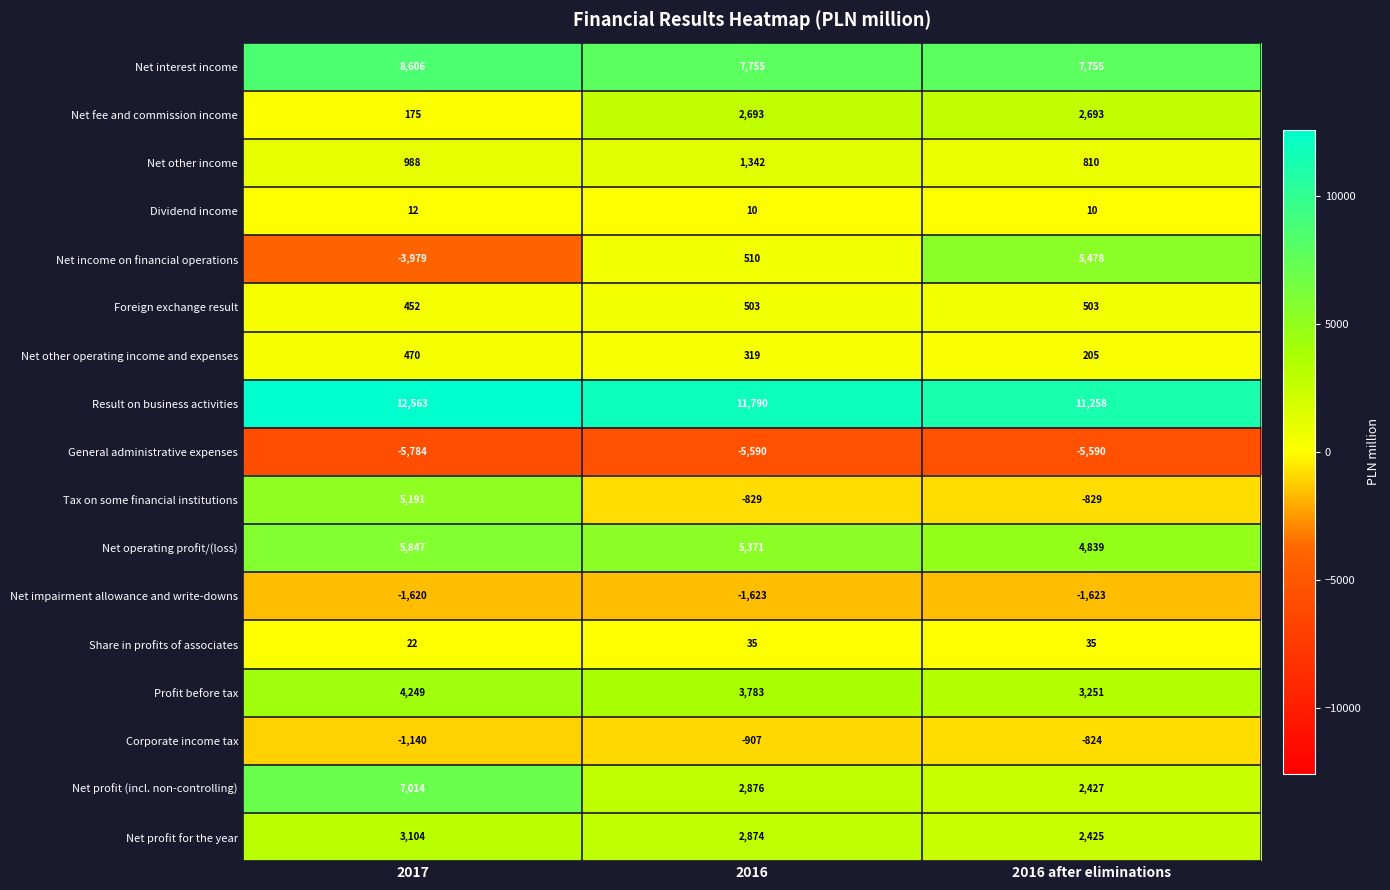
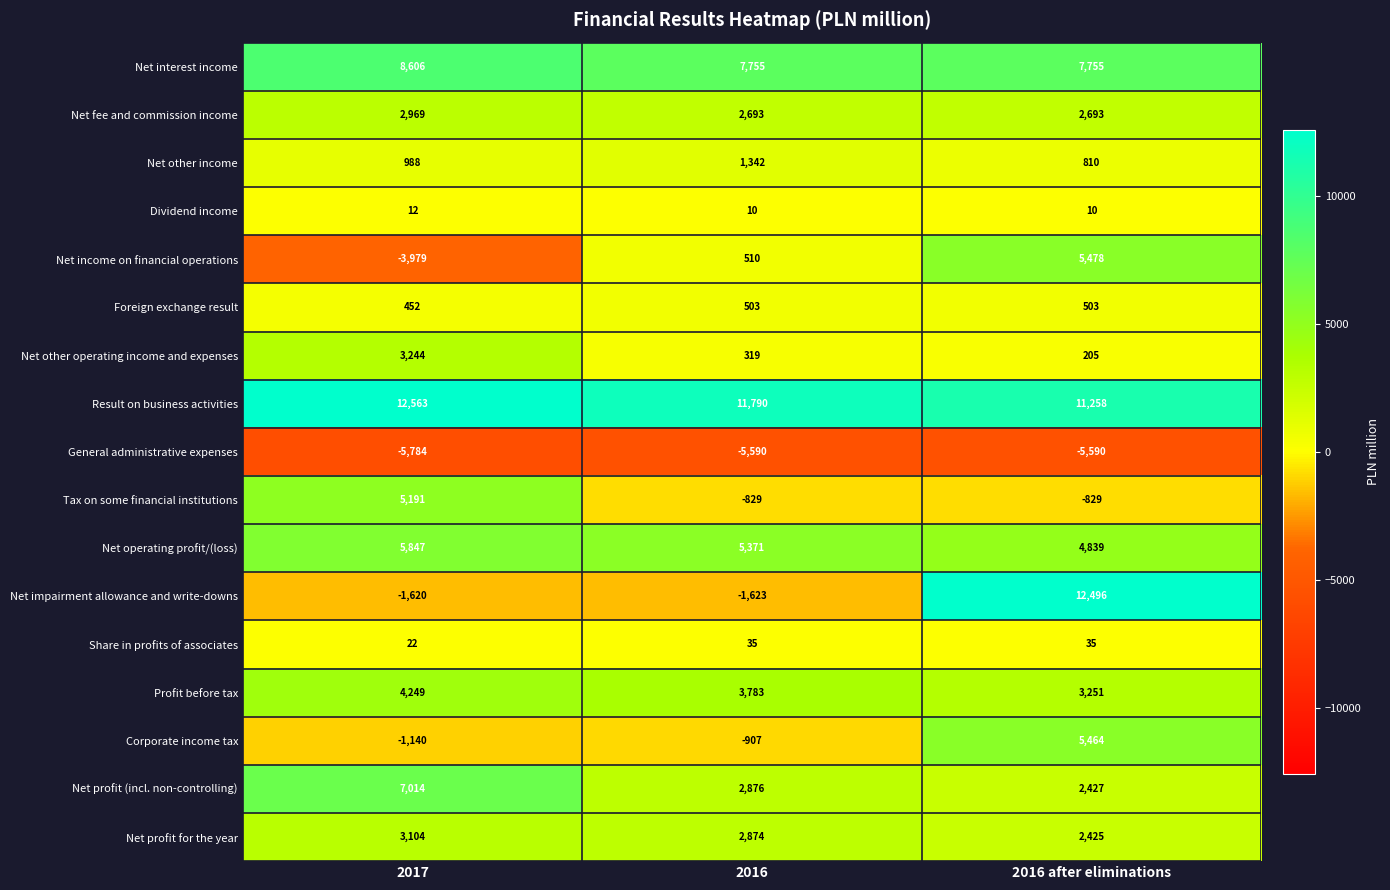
  {
    "Net interest income": {
      "2017": "8,606",
      "2016": "7,755",
      "2016 after eliminations": "7,755"
    },
    "Net fee and commission income": {
-     "2017": "175",
+     "2017": "2,969",
      "2016": "2,693",
      "2016 after eliminations": "2,693"
    },
    "Net other income": {
      "2017": "988",
      "2016": "1,342",
      "2016 after eliminations": "810"
    },
    "Dividend income": {
      "2017": "12",
      "2016": "10",
      "2016 after eliminations": "10"
    },
    "Net income on financial operations": {
      "2017": "-3,979",
      "2016": "510",
      "2016 after eliminations": "5,478"
    },
    "Foreign exchange result": {
      "2017": "452",
      "2016": "503",
      "2016 after eliminations": "503"
    },
    "Net other operating income and expenses": {
-     "2017": "470",
+     "2017": "3,244",
      "2016": "319",
      "2016 after eliminations": "205"
    },
    "Result on business activities": {
      "2017": "12,563",
      "2016": "11,790",
      "2016 after eliminations": "11,258"
    },
    "General administrative expenses": {
      "2017": "-5,784",
      "2016": "-5,590",
      "2016 after eliminations": "-5,590"
    },
    "Tax on some financial institutions": {
      "2017": "5,191",
      "2016": "-829",
      "2016 after eliminations": "-829"
    },
    "Net operating profit/(loss)": {
      "2017": "5,847",
      "2016": "5,371",
      "2016 after eliminations": "4,839"
    },
    "Net impairment allowance and write-downs": {
      "2017": "-1,620",
      "2016": "-1,623",
-     "2016 after eliminations": "-1,623"
+     "2016 after eliminations": "12,496"
    },
    "Share in profits of associates": {
      "2017": "22",
      "2016": "35",
      "2016 after eliminations": "35"
    },
    "Profit before tax": {
      "2017": "4,249",
      "2016": "3,783",
      "2016 after eliminations": "3,251"
    },
    "Corporate income tax": {
      "2017": "-1,140",
      "2016": "-907",
-     "2016 after eliminations": "-824"
+     "2016 after eliminations": "5,464"
    },
    "Net profit (incl. non-controlling)": {
      "2017": "7,014",
      "2016": "2,876",
      "2016 after eliminations": "2,427"
    },
    "Net profit for the year": {
      "2017": "3,104",
      "2016": "2,874",
      "2016 after eliminations": "2,425"
    }
  }
